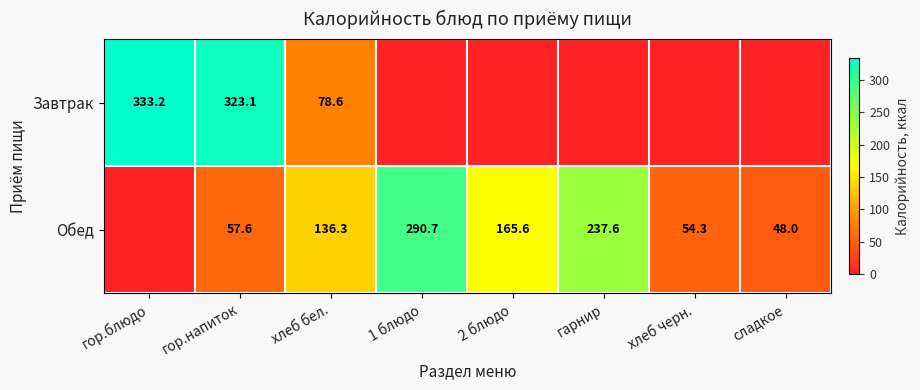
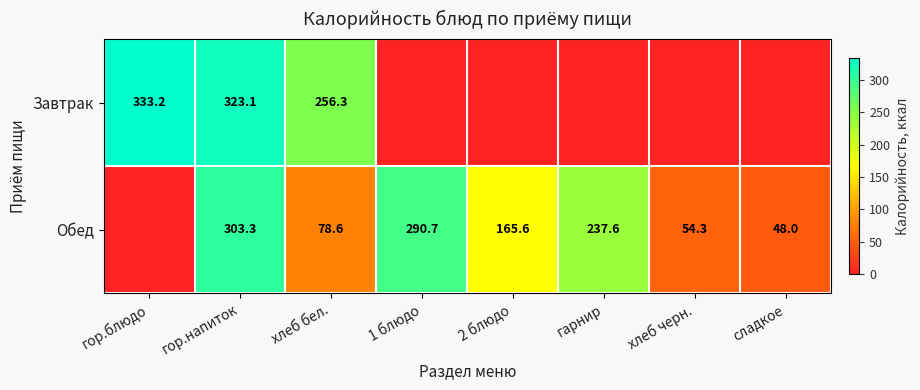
  {
    "Завтрак": {
      "гор.блюдо": 333.2,
      "гор.напиток": 323.1,
-     "хлеб бел.": 78.6
+     "хлеб бел.": 256.3
    },
    "Обед": {
-     "гор.напиток": 57.6,
-     "хлеб бел.": 136.3,
+     "гор.напиток": 303.3,
+     "хлеб бел.": 78.6,
      "1 блюдо": 290.7,
      "2 блюдо": 165.6,
      "гарнир": 237.6,
      "хлеб черн.": 54.3,
      "сладкое": 48.0
    }
  }
